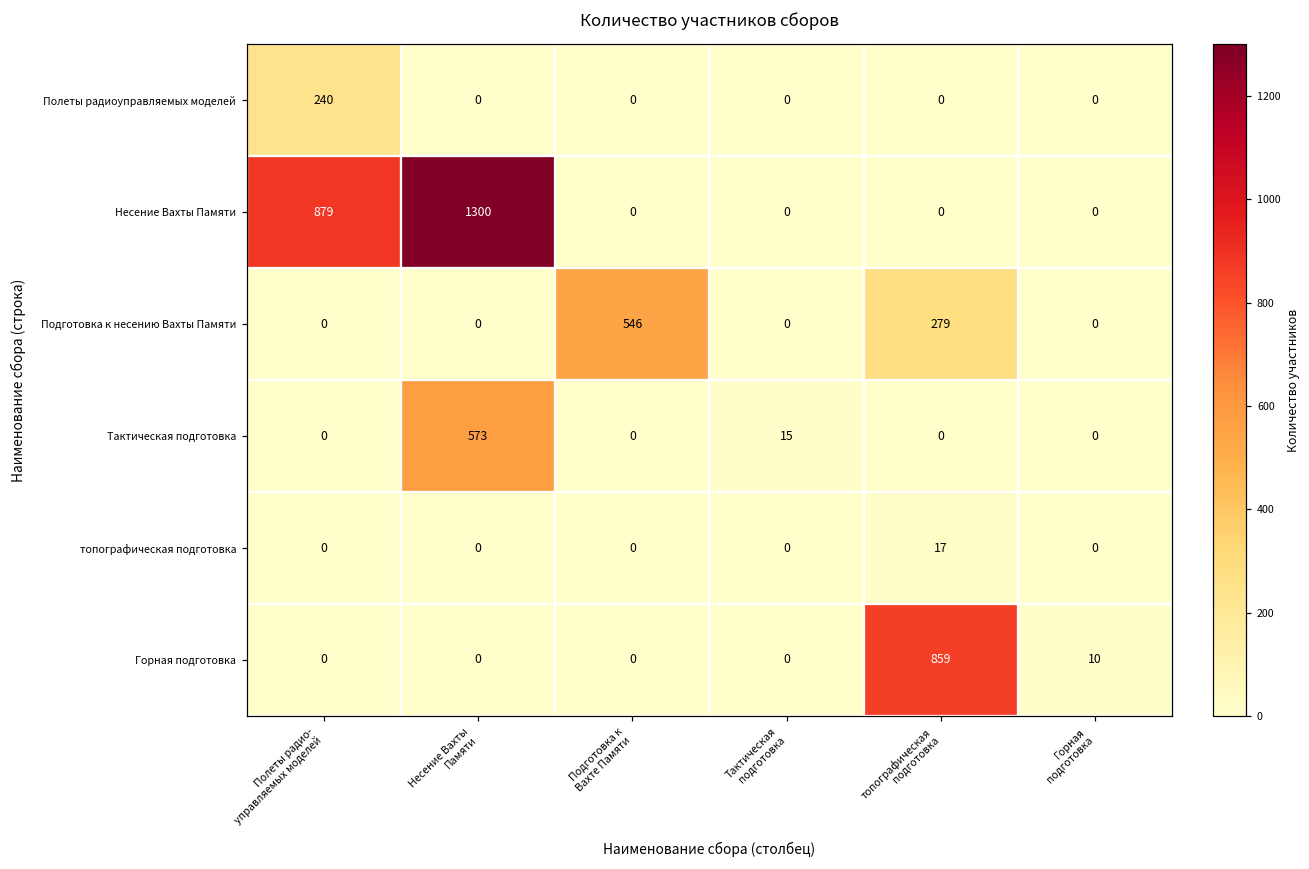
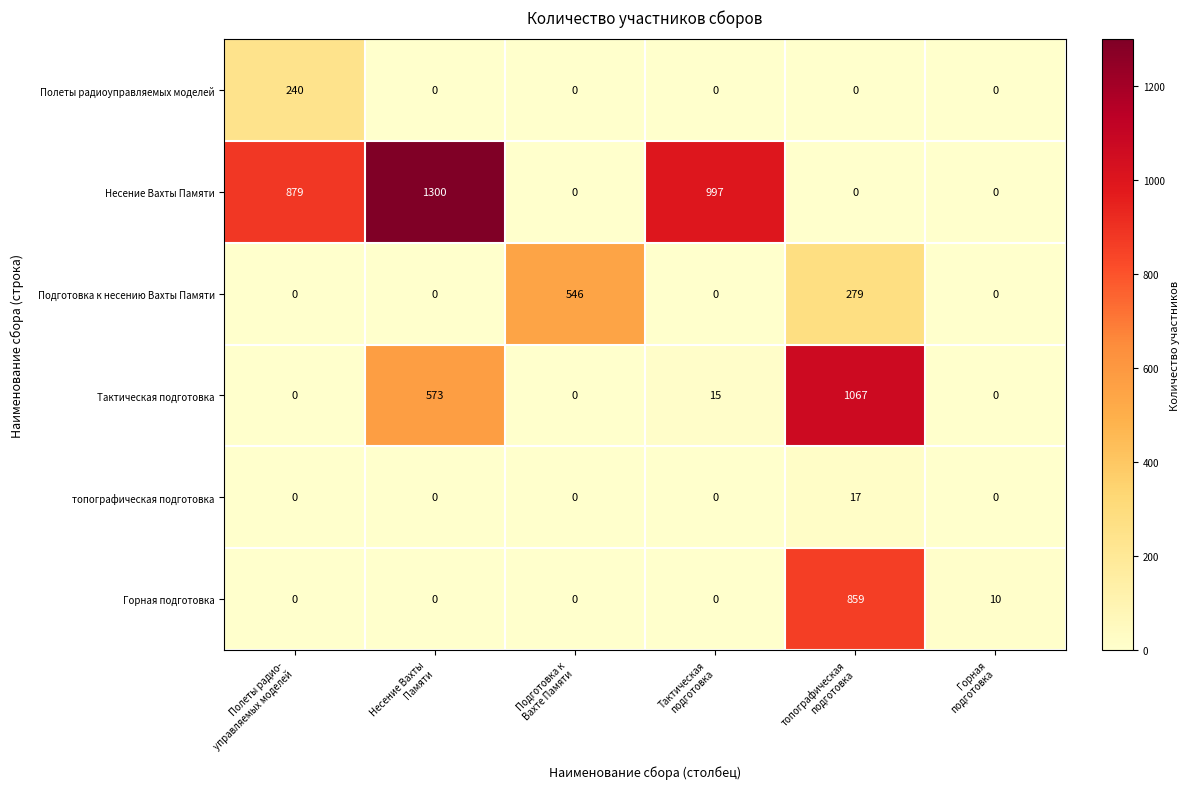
  {
    "Полеты радиоуправляемых моделей": {
      "Полеты радио- управляемых моделей": 240,
      "Несение Вахты Памяти": 0,
      "Подготовка к Вахте Памяти": 0,
      "Тактическая подготовка": 0,
      "топографическая подготовка": 0,
      "Горная подготовка": 0
    },
    "Несение Вахты Памяти": {
      "Полеты радио- управляемых моделей": 879,
      "Несение Вахты Памяти": 1300,
      "Подготовка к Вахте Памяти": 0,
-     "Тактическая подготовка": 0,
+     "Тактическая подготовка": 997,
      "топографическая подготовка": 0,
      "Горная подготовка": 0
    },
    "Подготовка к несению Вахты Памяти": {
      "Полеты радио- управляемых моделей": 0,
      "Несение Вахты Памяти": 0,
      "Подготовка к Вахте Памяти": 546,
      "Тактическая подготовка": 0,
      "топографическая подготовка": 279,
      "Горная подготовка": 0
    },
    "Тактическая подготовка": {
      "Полеты радио- управляемых моделей": 0,
      "Несение Вахты Памяти": 573,
      "Подготовка к Вахте Памяти": 0,
      "Тактическая подготовка": 15,
-     "топографическая подготовка": 0,
+     "топографическая подготовка": 1067,
      "Горная подготовка": 0
    },
    "топографическая подготовка": {
      "Полеты радио- управляемых моделей": 0,
      "Несение Вахты Памяти": 0,
      "Подготовка к Вахте Памяти": 0,
      "Тактическая подготовка": 0,
      "топографическая подготовка": 17,
      "Горная подготовка": 0
    },
    "Горная подготовка": {
      "Полеты радио- управляемых моделей": 0,
      "Несение Вахты Памяти": 0,
      "Подготовка к Вахте Памяти": 0,
      "Тактическая подготовка": 0,
      "топографическая подготовка": 859,
      "Горная подготовка": 10
    }
  }
